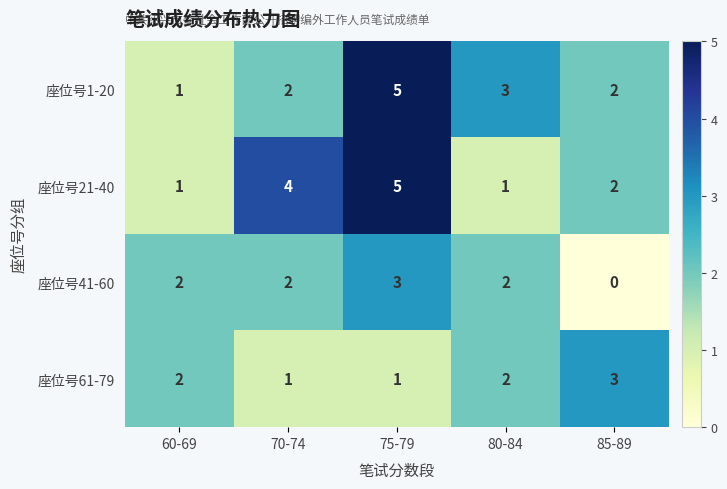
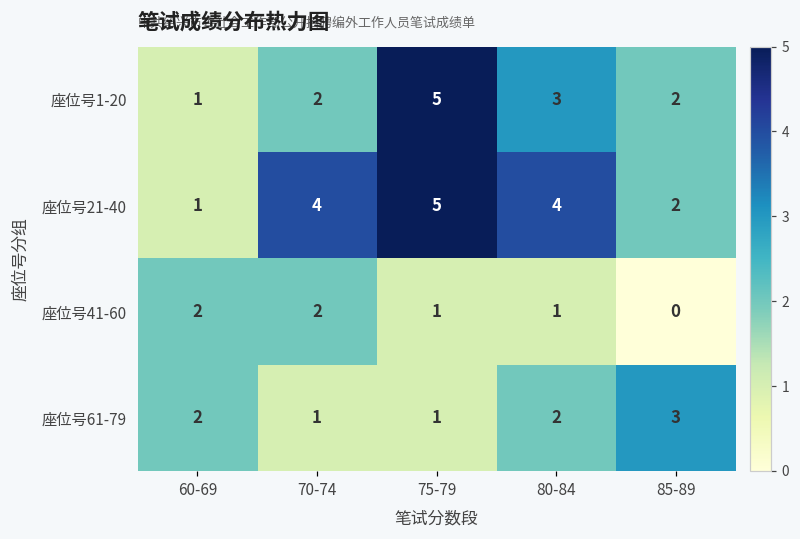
  {
    "座位号1-20": {
      "60-69": 1,
      "70-74": 2,
      "75-79": 5,
      "80-84": 3,
      "85-89": 2
    },
    "座位号21-40": {
      "60-69": 1,
      "70-74": 4,
      "75-79": 5,
-     "80-84": 1,
+     "80-84": 4,
      "85-89": 2
    },
    "座位号41-60": {
      "60-69": 2,
      "70-74": 2,
-     "75-79": 3,
-     "80-84": 2,
+     "75-79": 1,
+     "80-84": 1,
      "85-89": 0
    },
    "座位号61-79": {
      "60-69": 2,
      "70-74": 1,
      "75-79": 1,
      "80-84": 2,
      "85-89": 3
    }
  }
